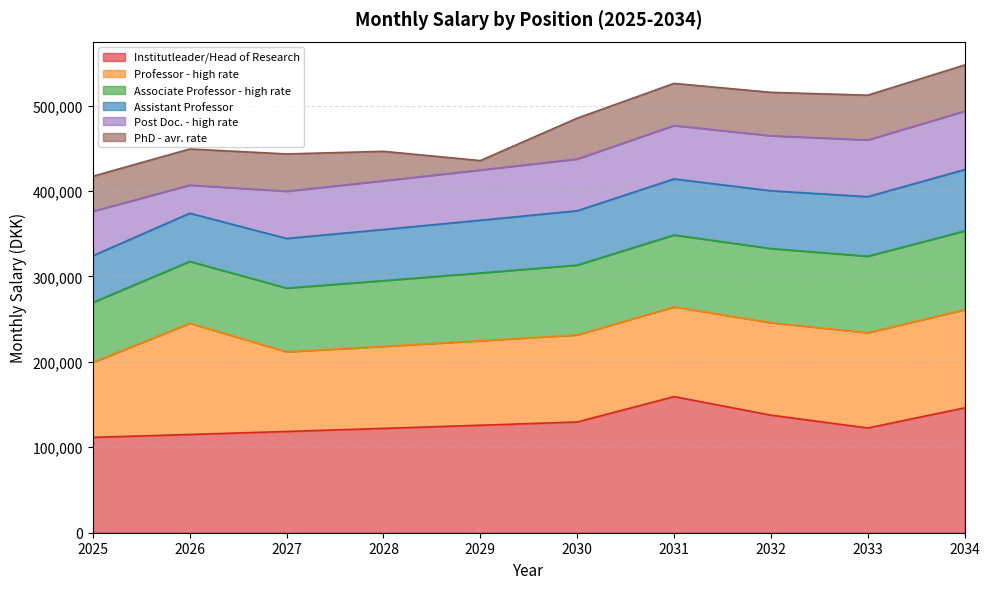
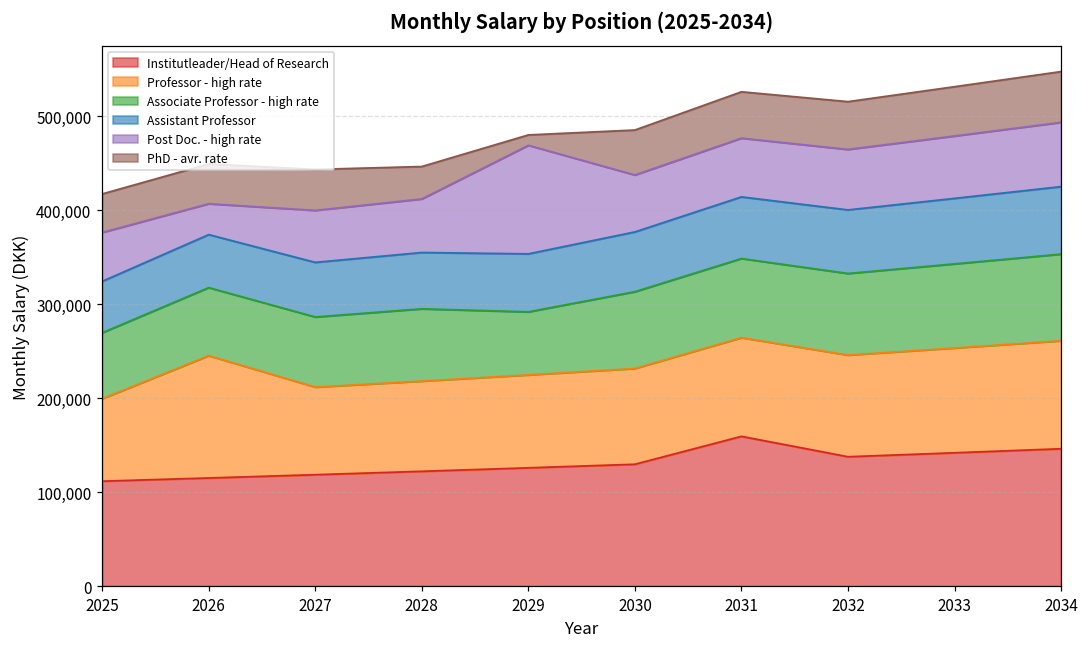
  {
    "Institutleader/Head of Research": {
      "2025": "110,000",
      "2026": "120,000",
      "2027": "120,000",
      "2028": "120,000",
      "2029": "130,000",
      "2030": "130,000",
      "2031": "160,000",
      "2032": "140,000",
-     "2033": "120,000",
+     "2033": "140,000",
      "2034": "150,000"
    },
    "Professor - high rate": {
      "2025": "90,000",
      "2026": "130,000",
      "2027": "90,000",
      "2028": "100,000",
      "2029": "100,000",
      "2030": "100,000",
      "2031": "110,000",
      "2032": "110,000",
      "2033": "110,000",
      "2034": "110,000"
    },
    "Associate Professor - high rate": {
      "2025": "70,000",
      "2026": "70,000",
      "2027": "70,000",
      "2028": "80,000",
-     "2029": "80,000",
+     "2029": "70,000",
      "2030": "80,000",
      "2031": "80,000",
      "2032": "90,000",
      "2033": "90,000",
      "2034": "90,000"
    },
    "Assistant Professor": {
      "2025": "50,000",
      "2026": "60,000",
      "2027": "60,000",
      "2028": "60,000",
      "2029": "60,000",
      "2030": "60,000",
      "2031": "70,000",
      "2032": "70,000",
      "2033": "70,000",
      "2034": "70,000"
    },
    "Post Doc. - high rate": {
      "2025": "50,000",
      "2026": "30,000",
      "2027": "60,000",
      "2028": "60,000",
-     "2029": "60,000",
+     "2029": "120,000",
      "2030": "60,000",
      "2031": "60,000",
      "2032": "60,000",
      "2033": "70,000",
      "2034": "70,000"
    },
    "PhD - avr. rate": {
      "2025": "40,000",
      "2026": "40,000",
      "2027": "40,000",
      "2028": "30,000",
      "2029": "10,000",
      "2030": "50,000",
      "2031": "50,000",
      "2032": "50,000",
      "2033": "50,000",
      "2034": "50,000"
    }
  }
